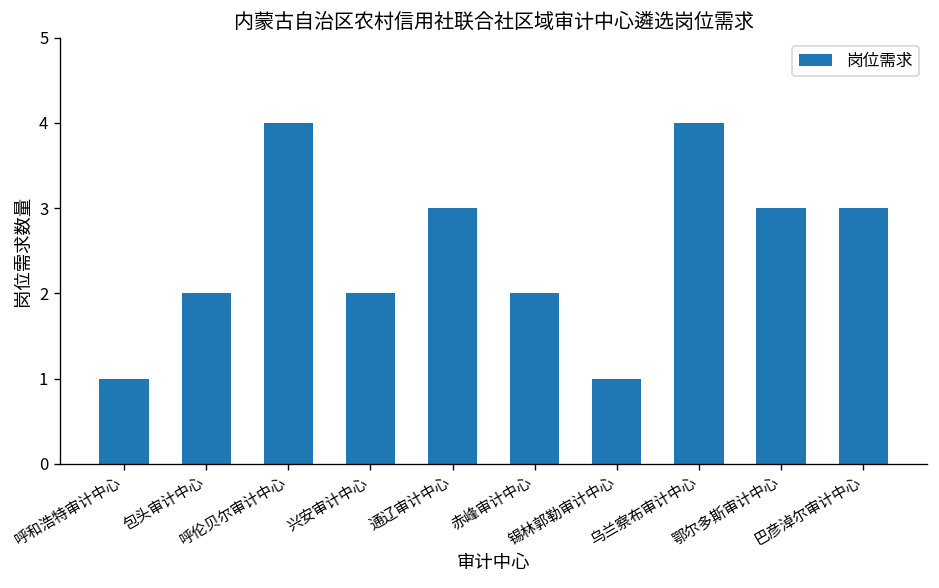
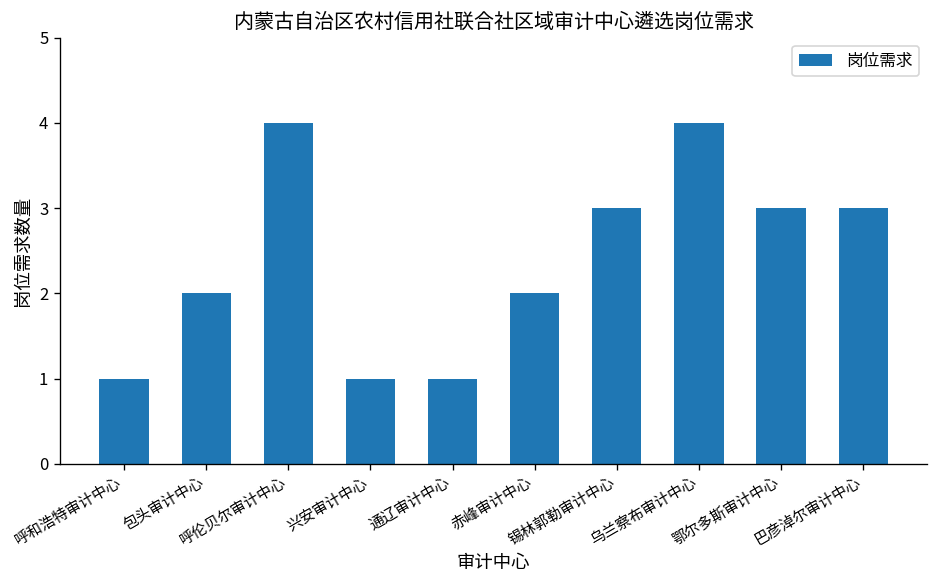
  {
    "呼和浩特审计中心": 1,
    "包头审计中心": 2,
    "呼伦贝尔审计中心": 4,
-   "兴安审计中心": 2,
-   "通辽审计中心": 3,
+   "兴安审计中心": 1,
+   "通辽审计中心": 1,
    "赤峰审计中心": 2,
-   "锡林郭勒审计中心": 1,
+   "锡林郭勒审计中心": 3,
    "乌兰察布审计中心": 4,
    "鄂尔多斯审计中心": 3,
    "巴彦淖尔审计中心": 3
  }
